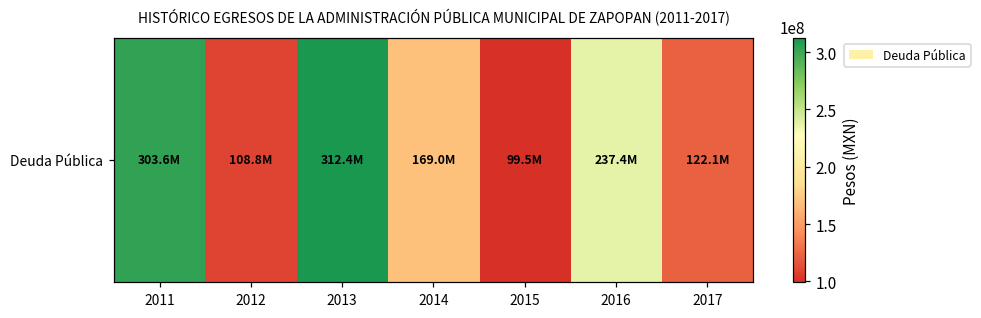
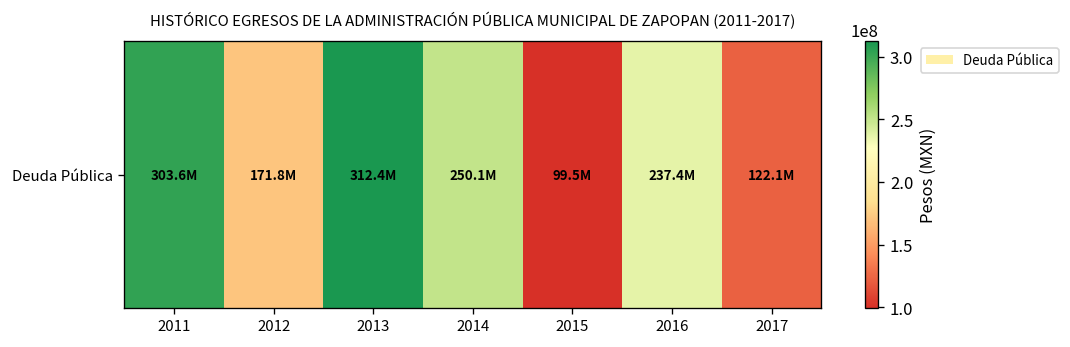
  {
    "Deuda Pública": {
      "2011": "303.6M",
-     "2012": "108.8M",
+     "2012": "171.8M",
      "2013": "312.4M",
-     "2014": "169.0M",
+     "2014": "250.1M",
      "2015": "99.5M",
      "2016": "237.4M",
      "2017": "122.1M"
    }
  }
